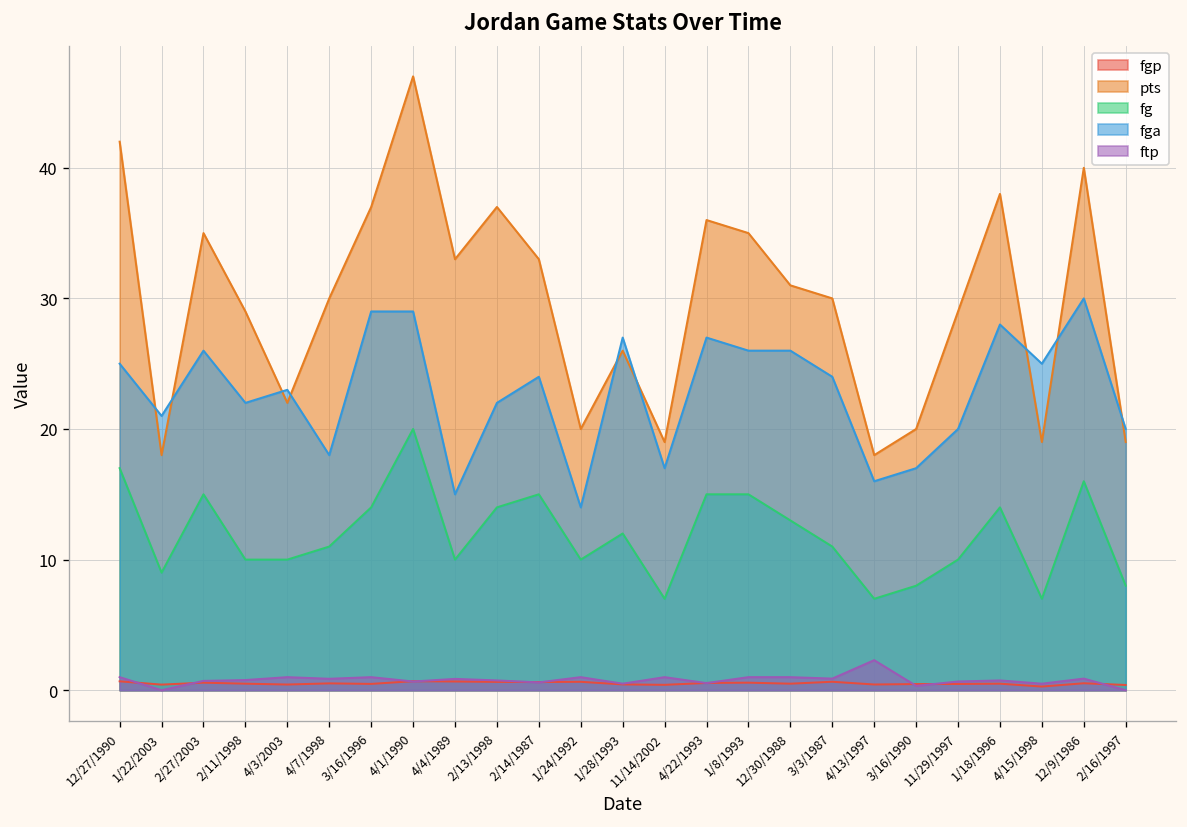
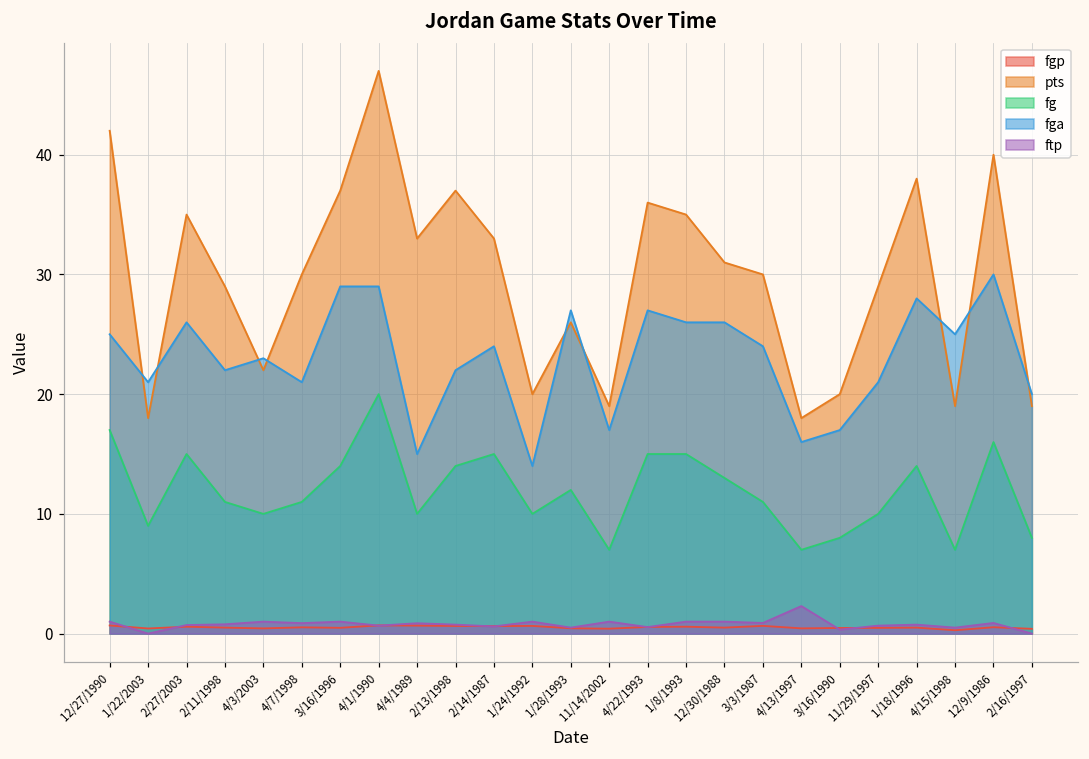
  {
    "fg": {
      "12/27/1990": 17,
      "1/22/2003": 9,
      "2/27/2003": 15,
-     "2/11/1998": 10,
+     "2/11/1998": 11,
      "4/3/2003": 10,
      "4/7/1998": 11,
      "3/16/1996": 14,
      "4/1/1990": 20,
      "4/4/1989": 10,
      "2/13/1998": 14,
      "2/14/1987": 15,
      "1/24/1992": 10,
      "1/28/1993": 12,
      "11/14/2002": 7,
      "4/22/1993": 15,
      "1/8/1993": 15,
      "12/30/1988": 13,
      "3/3/1987": 11,
      "4/13/1997": 7,
      "3/16/1990": 8,
      "11/29/1997": 10,
      "1/18/1996": 14,
      "4/15/1998": 7,
      "12/9/1986": 16,
      "2/16/1997": 8
    },
    "fga": {
      "12/27/1990": 25,
      "1/22/2003": 21,
      "2/27/2003": 26,
      "2/11/1998": 22,
      "4/3/2003": 23,
-     "4/7/1998": 18,
+     "4/7/1998": 21,
      "3/16/1996": 29,
      "4/1/1990": 29,
      "4/4/1989": 15,
      "2/13/1998": 22,
      "2/14/1987": 24,
      "1/24/1992": 14,
      "1/28/1993": 27,
      "11/14/2002": 17,
      "4/22/1993": 27,
      "1/8/1993": 26,
      "12/30/1988": 26,
      "3/3/1987": 24,
      "4/13/1997": 16,
      "3/16/1990": 17,
-     "11/29/1997": 20,
+     "11/29/1997": 21,
      "1/18/1996": 28,
      "4/15/1998": 25,
      "12/9/1986": 30,
      "2/16/1997": 20
    },
    "ftp": {
      "12/27/1990": 1,
      "1/22/2003": 0,
      "2/11/1998": 1,
      "4/3/2003": 1,
      "4/7/1998": 1,
      "3/16/1996": 1,
      "1/24/1992": 1,
      "11/14/2002": 1,
      "1/8/1993": 1,
      "12/30/1988": 1,
      "3/3/1987": 1,
      "4/13/1997": 2.3,
      "1/18/1996": 0.8,
      "12/9/1986": 1,
      "2/16/1997": 0
    }
  }
